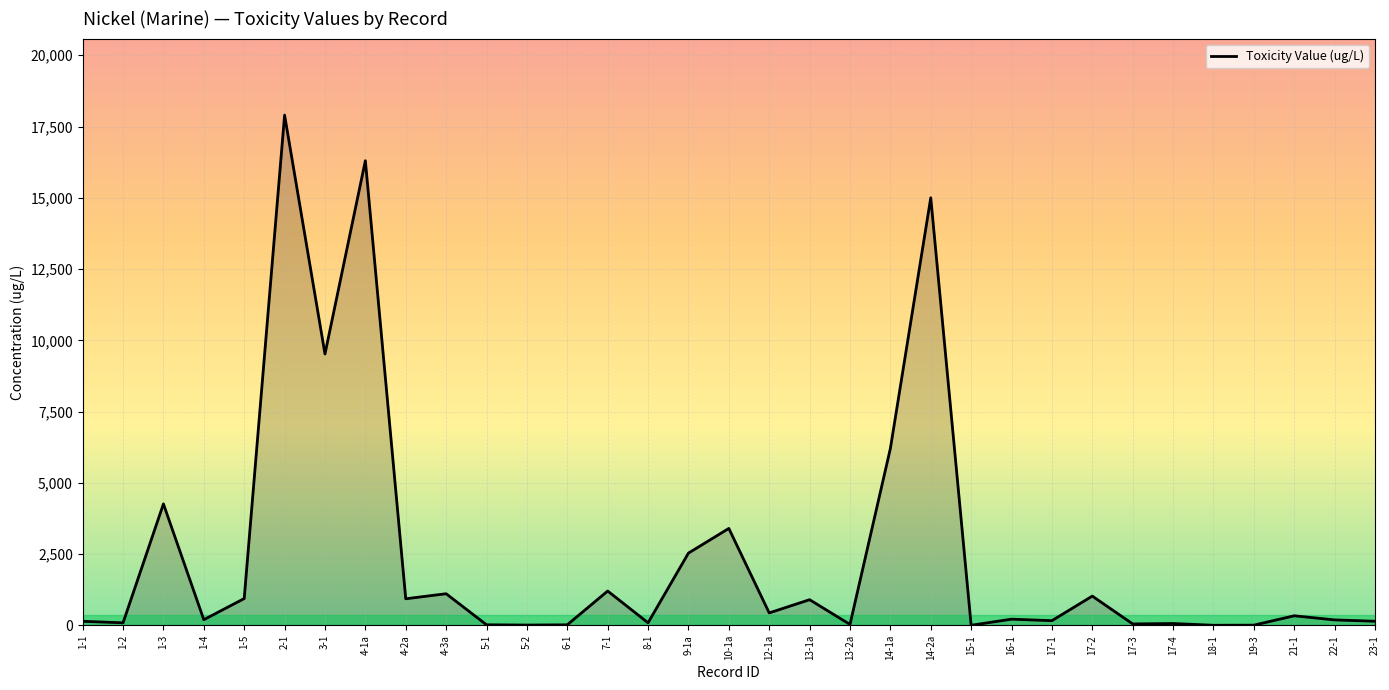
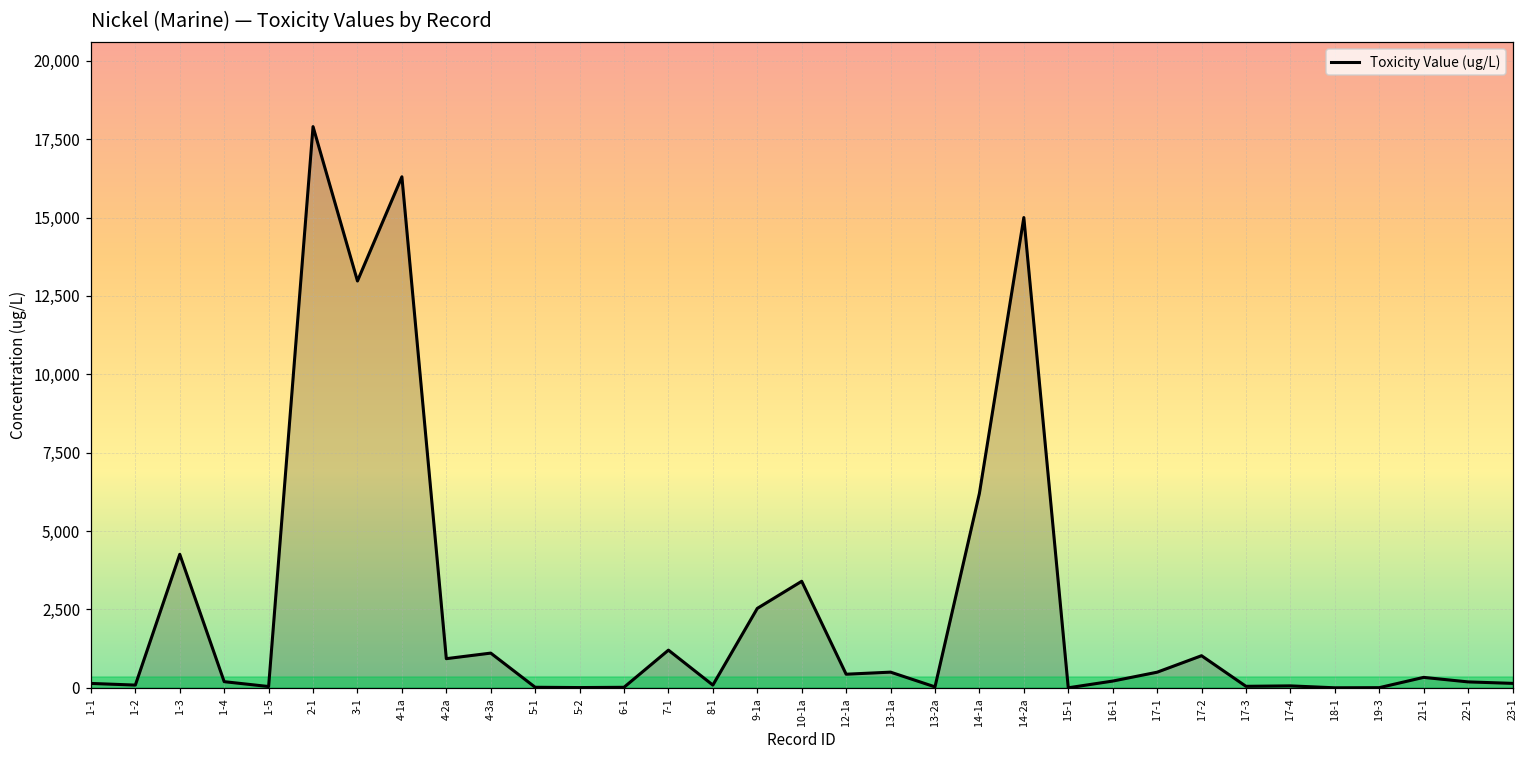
  {
    "1-1": "100",
    "1-2": "100",
    "1-3": "4,300",
    "1-4": "200",
-   "1-5": "900",
+   "1-5": "0",
    "2-1": "17,900",
-   "3-1": "9,500",
+   "3-1": "13,000",
    "4-1a": "16,300",
    "4-2a": "900",
    "4-3a": "1,100",
    "5-1": "0",
    "5-2": "0",
    "6-1": "0",
    "7-1": "1,200",
    "8-1": "100",
    "9-1a": "2,500",
    "10-1a": "3,400",
    "12-1a": "400",
-   "13-1a": "900",
+   "13-1a": "500",
    "13-2a": "0",
    "14-1a": "6,200",
    "14-2a": "15,000",
    "15-1": "0",
    "16-1": "200",
-   "17-1": "200",
+   "17-1": "500",
    "17-2": "1,000",
    "17-3": "100",
    "17-4": "100",
    "18-1": "0",
    "19-3": "0",
    "21-1": "300",
    "22-1": "200",
    "23-1": "100"
  }
